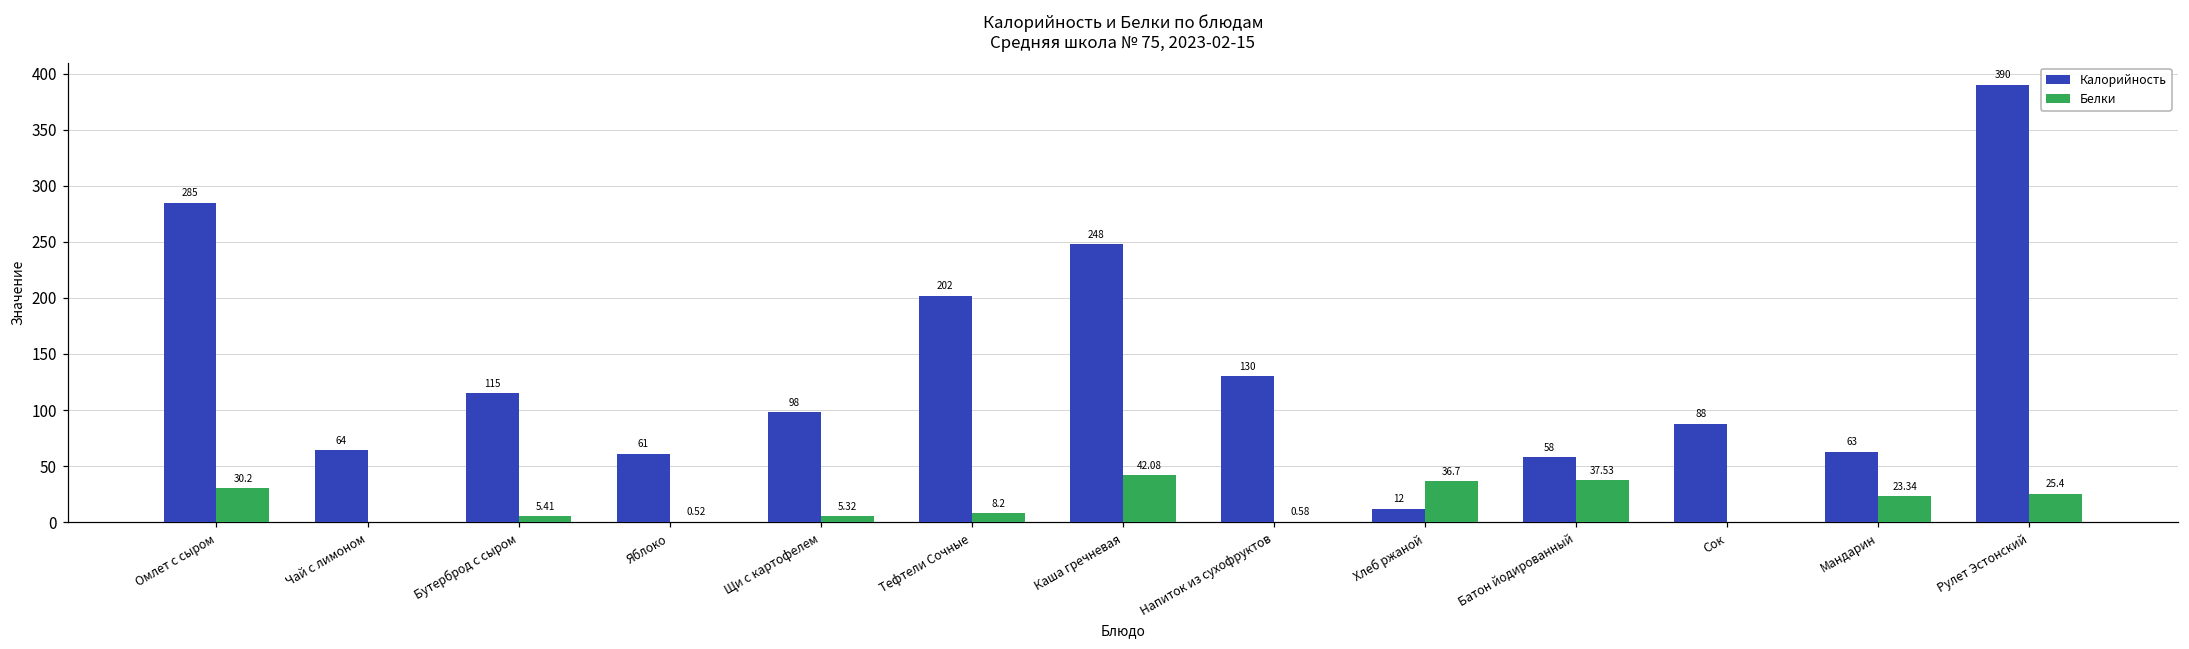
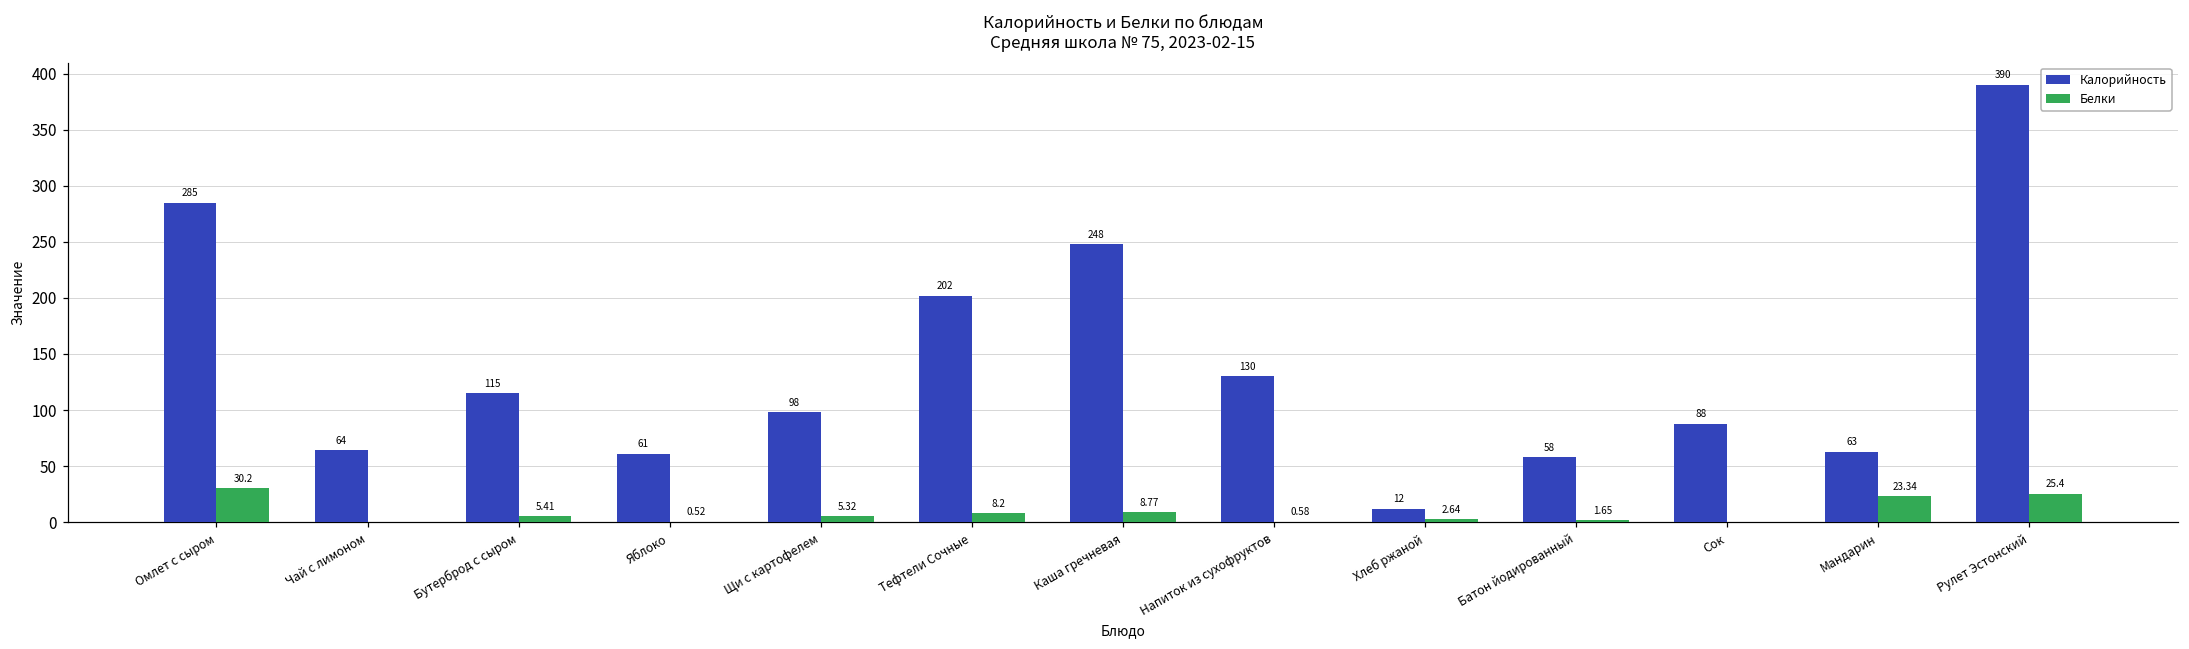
  {
    "Калорийность": {
      "Омлет с сыром": 285,
      "Чай с лимоном": 64,
      "Бутерброд с сыром": 115,
      "Яблоко": 61,
      "Щи с картофелем": 98,
      "Тефтели Сочные": 202,
      "Каша гречневая": 248,
      "Напиток из сухофруктов": 130,
      "Хлеб ржаной": 12,
      "Батон йодированный": 58,
      "Сок": 88,
      "Мандарин": 63,
      "Рулет Эстонский": 390
    },
    "Белки": {
      "Омлет с сыром": 30.2,
      "Бутерброд с сыром": 5.41,
      "Яблоко": 0.52,
      "Щи с картофелем": 5.32,
      "Тефтели Сочные": 8.2,
-     "Каша гречневая": 42.08,
+     "Каша гречневая": 8.77,
      "Напиток из сухофруктов": 0.58,
-     "Хлеб ржаной": 36.7,
-     "Батон йодированный": 37.53,
+     "Хлеб ржаной": 2.64,
+     "Батон йодированный": 1.65,
      "Мандарин": 23.34,
      "Рулет Эстонский": 25.4
    }
  }
